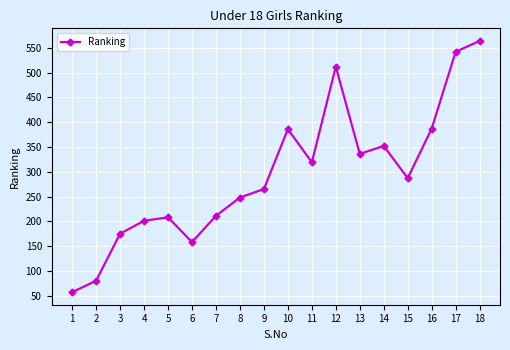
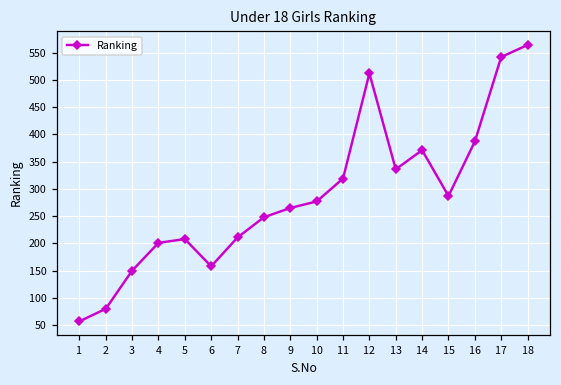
  {
    "1": 60,
    "2": 80,
-   "3": 180,
+   "3": 150,
    "4": 200,
    "5": 210,
    "6": 160,
    "7": 210,
    "8": 250,
    "9": 270,
-   "10": 390,
+   "10": 280,
    "11": 320,
    "12": 510,
    "13": 340,
-   "14": 350,
+   "14": 370,
    "15": 290,
    "16": 390,
    "17": 540,
    "18": 560
  }
